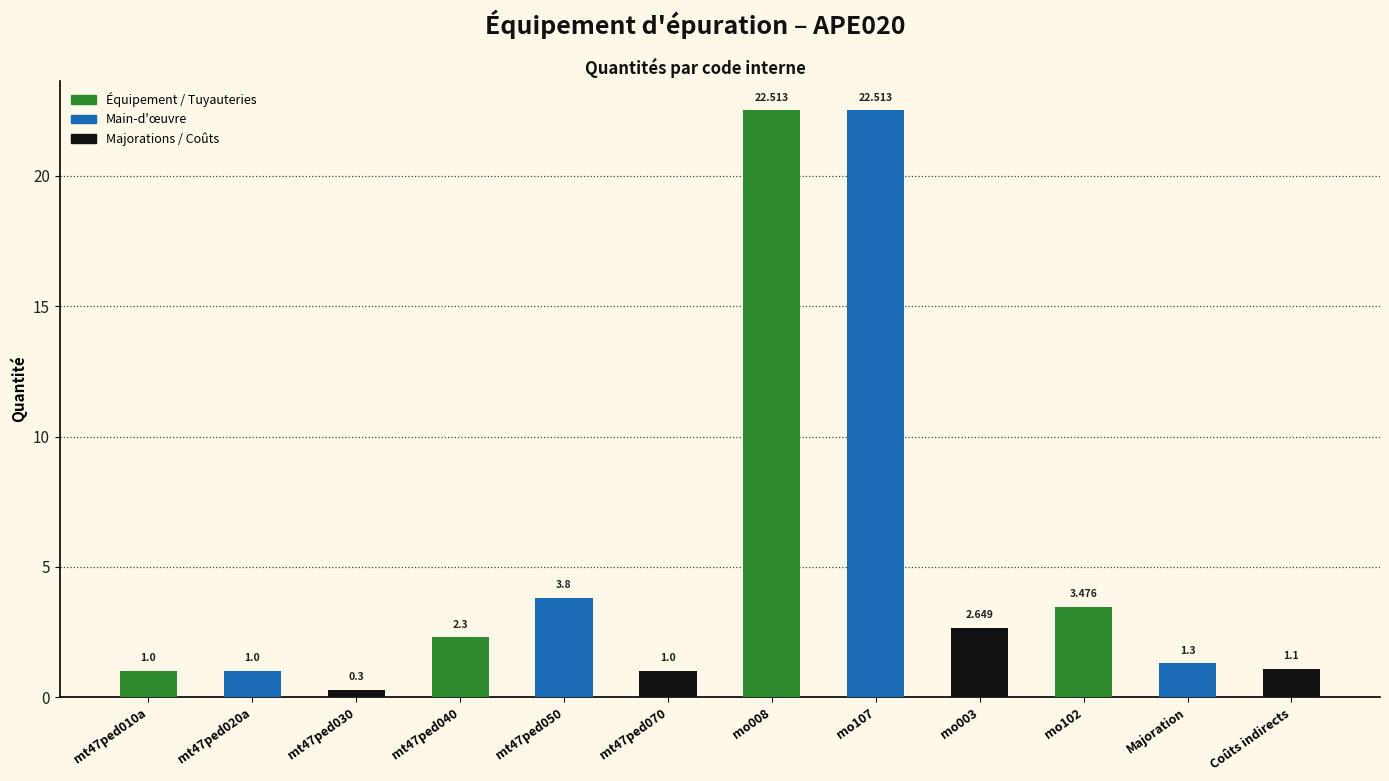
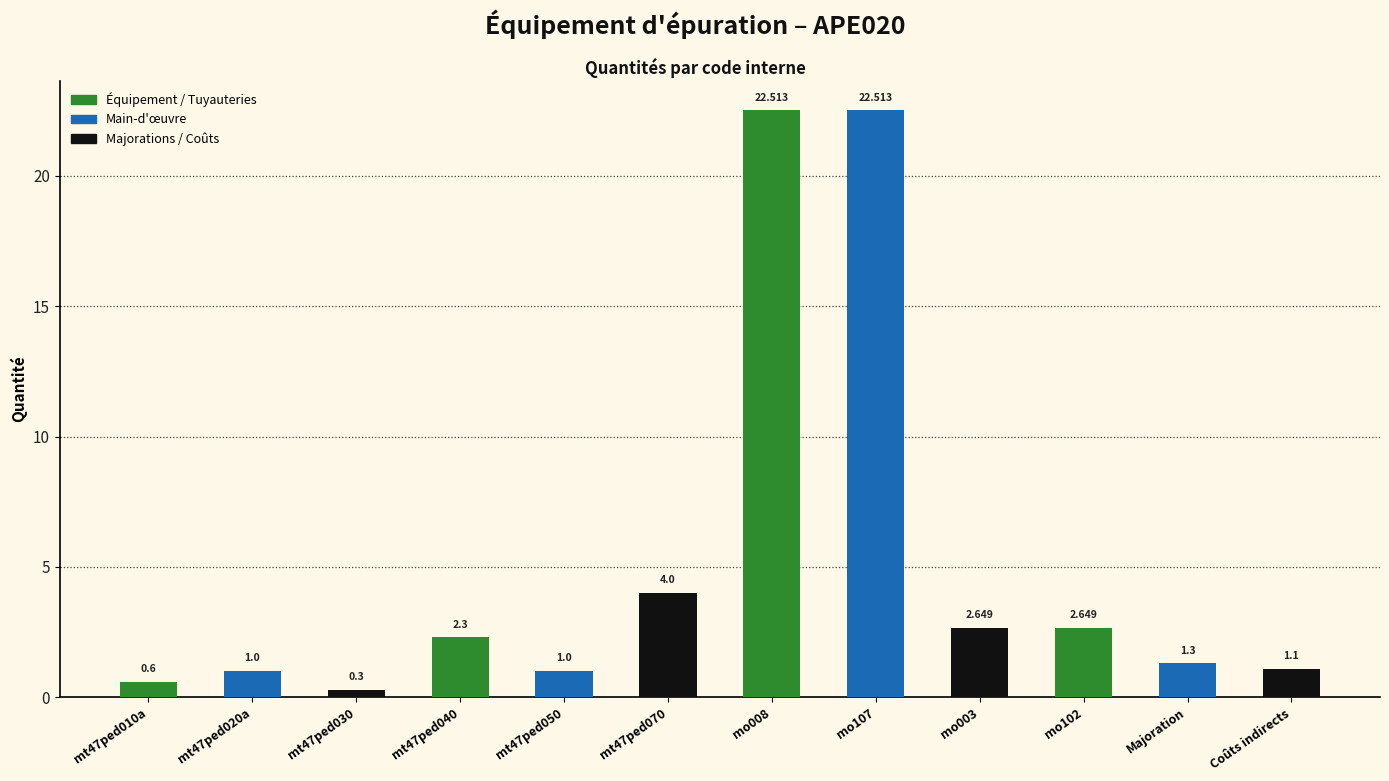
  {
-   "mt47ped010a": 1.0,
+   "mt47ped010a": 0.6,
    "mt47ped020a": 1.0,
    "mt47ped030": 0.3,
    "mt47ped040": 2.3,
-   "mt47ped050": 3.8,
-   "mt47ped070": 1.0,
+   "mt47ped050": 1.0,
+   "mt47ped070": 4.0,
    "mo008": 22.513,
    "mo107": 22.513,
    "mo003": 2.649,
-   "mo102": 3.476,
+   "mo102": 2.649,
    "Majoration": 1.3,
    "Coûts indirects": 1.1
  }
